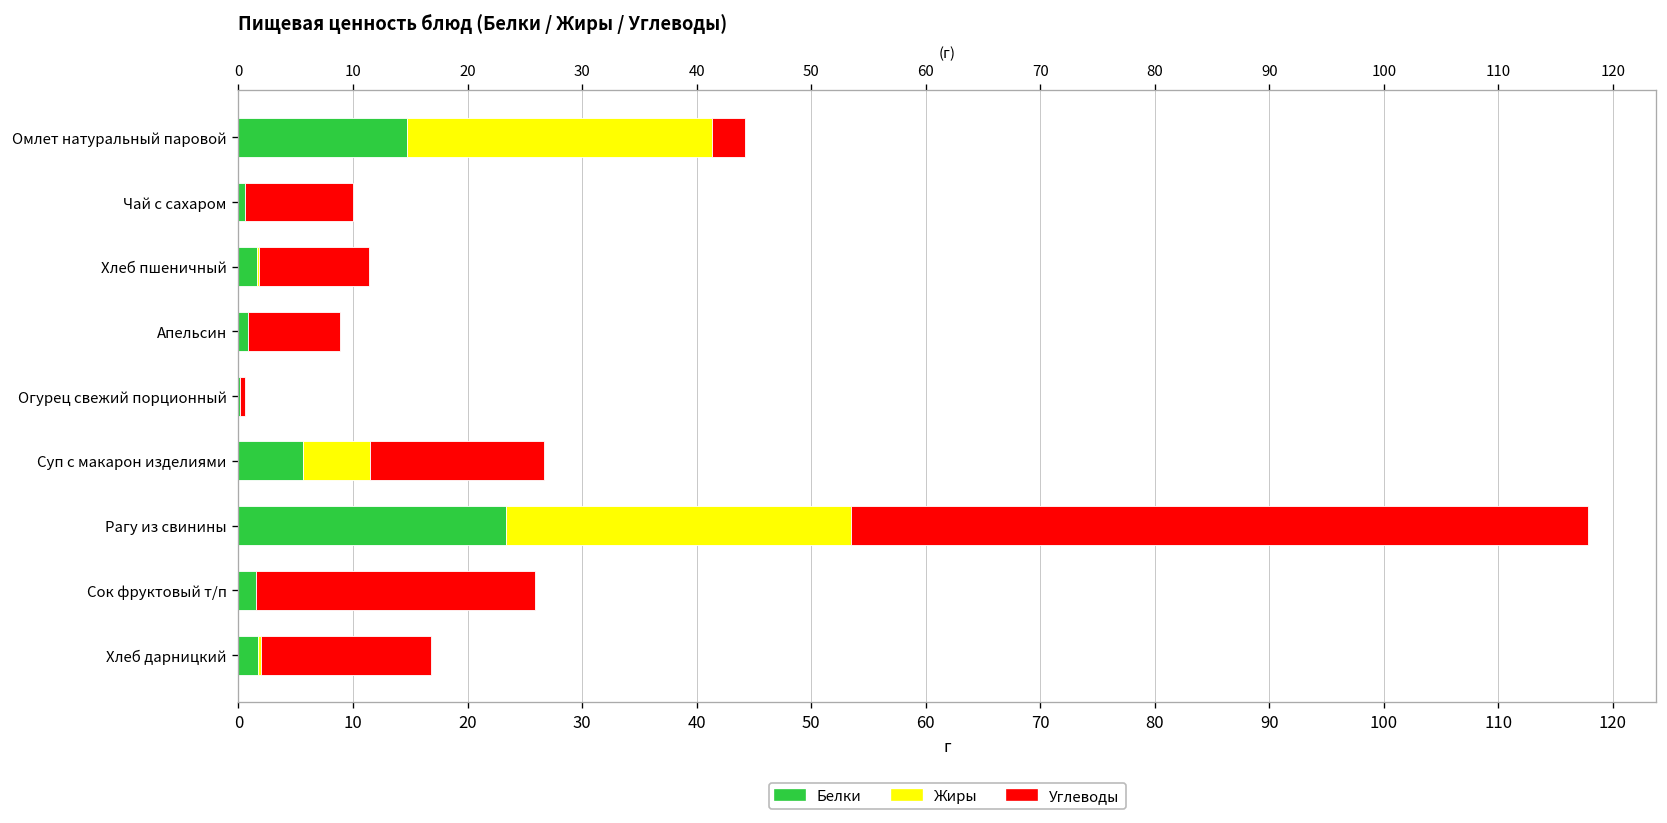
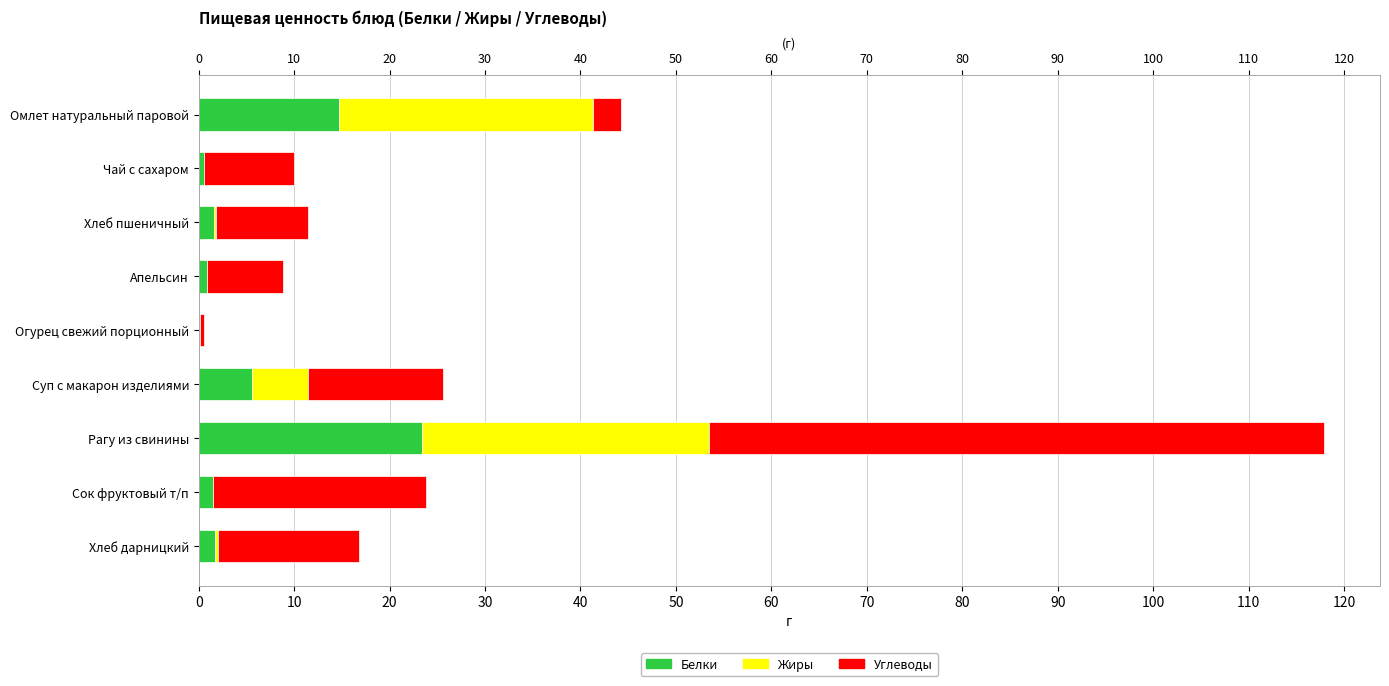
  {
    "Белки": {
      "Омлет натуральный паровой": 15,
      "Чай с сахаром": 1,
      "Хлеб пшеничный": 2,
      "Апельсин": 1,
      "Суп с макарон изделиями": 6,
      "Рагу из свинины": 23,
      "Сок фруктовый т/п": 2,
      "Хлеб дарницкий": 2
    },
    "Жиры": {
      "Омлет натуральный паровой": 27,
      "Чай с сахаром": 0,
      "Апельсин": 0,
      "Суп с макарон изделиями": 6,
      "Рагу из свинины": 30,
      "Сок фруктовый т/п": 0,
      "Хлеб дарницкий": 0
    },
    "Углеводы": {
      "Омлет натуральный паровой": 3,
      "Чай с сахаром": 9,
      "Хлеб пшеничный": 10,
      "Апельсин": 8,
      "Огурец свежий порционный": 0,
-     "Суп с макарон изделиями": 15,
+     "Суп с макарон изделиями": 14,
      "Рагу из свинины": 64,
-     "Сок фруктовый т/п": 24,
+     "Сок фруктовый т/п": 22,
      "Хлеб дарницкий": 15
    }
  }
